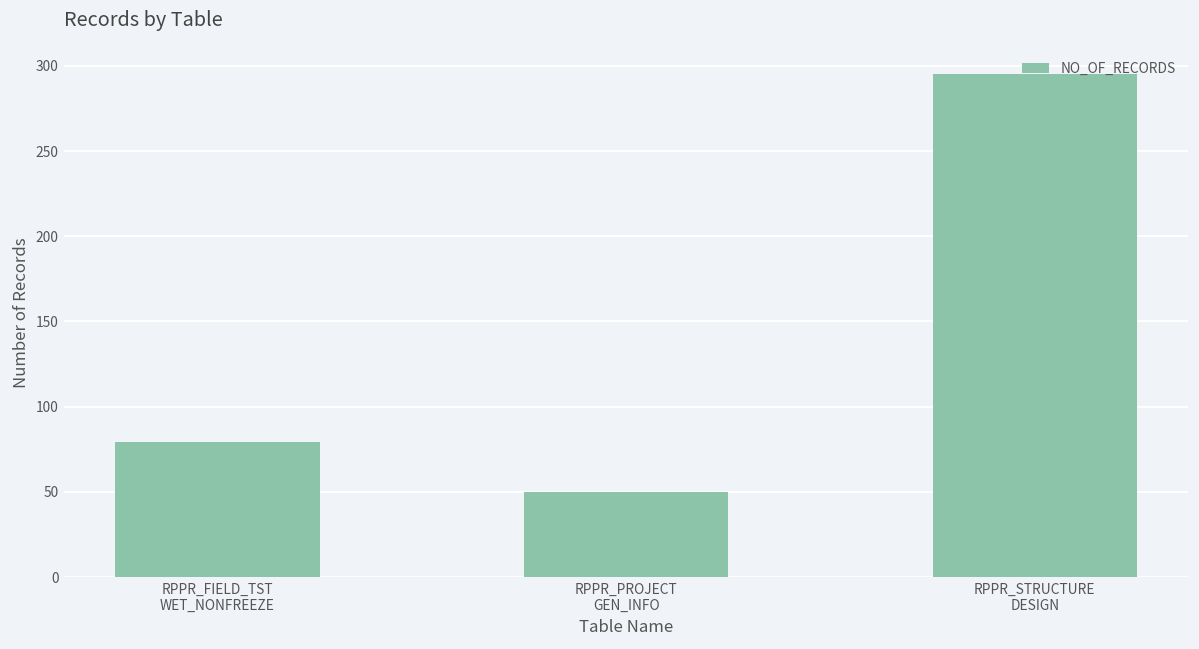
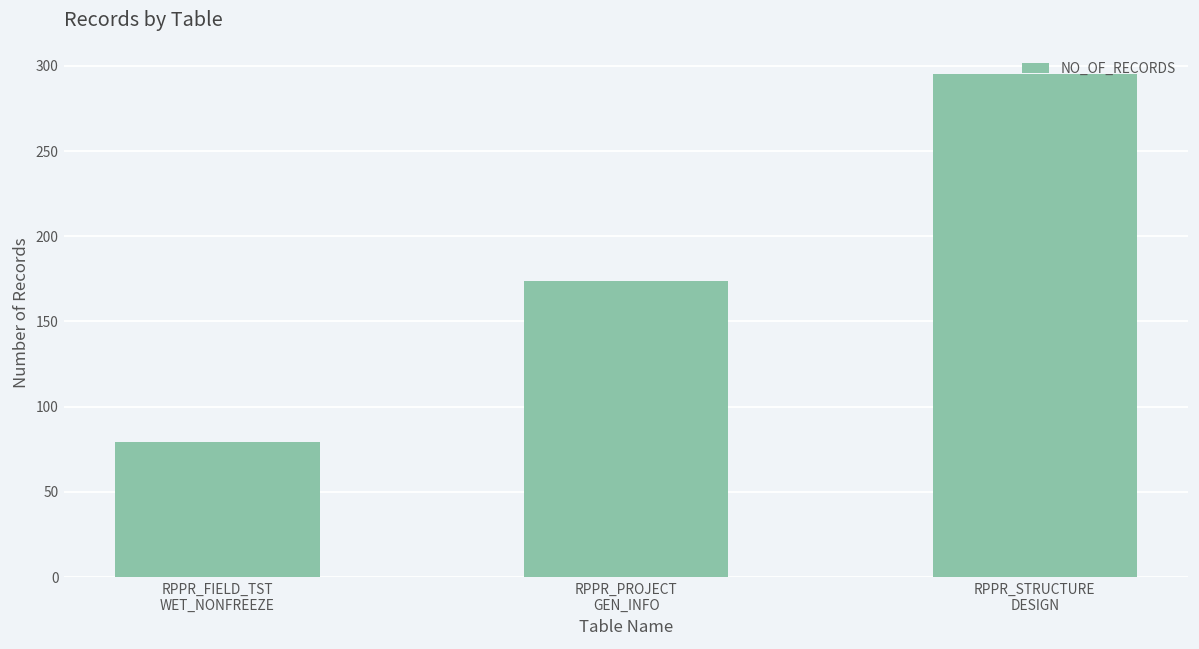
  {
    "RPPR_FIELD_TST WET_NONFREEZE": 79,
-   "RPPR_PROJECT GEN_INFO": 50,
+   "RPPR_PROJECT GEN_INFO": 174,
    "RPPR_STRUCTURE DESIGN": 295
  }
